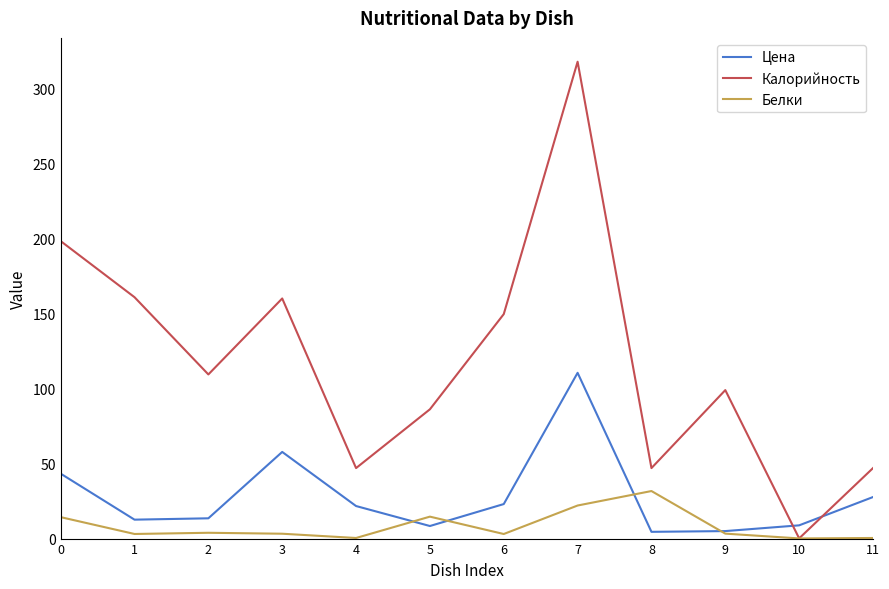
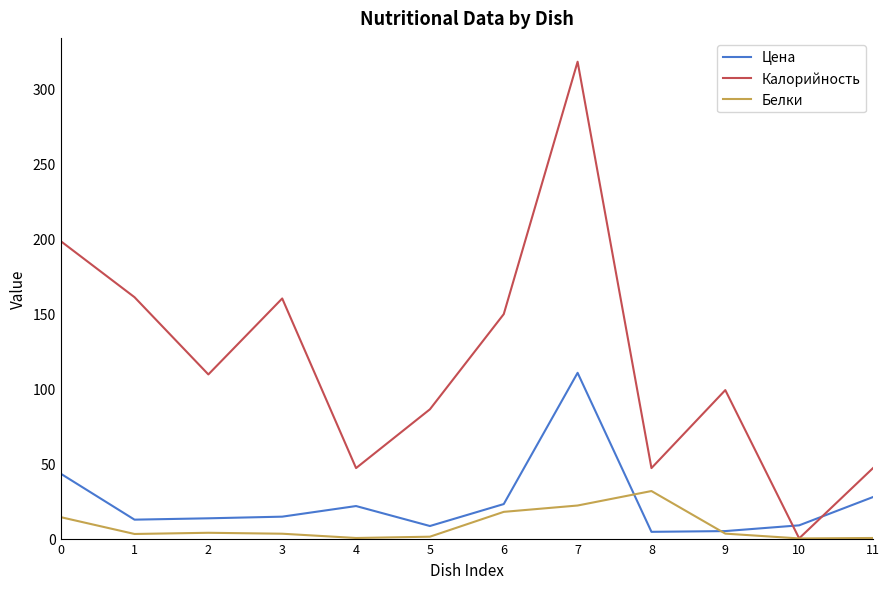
  {
    "Цена": {
      "0": 43,
      "1": 13,
      "2": 14,
-     "3": 58,
+     "3": 15,
      "4": 22,
      "5": 8,
      "6": 23,
      "7": 111,
      "8": 5,
      "10": 9,
      "11": 28
    },
    "Калорийность": {
      "0": 198,
      "1": 161,
      "2": 109,
      "3": 160,
      "4": 47,
      "5": 86,
      "6": 150,
      "7": 318,
      "8": 47,
      "9": 99,
      "11": 47
    },
    "Белки": {
      "0": 14,
      "1": 3,
      "2": 4,
      "3": 3,
      "4": 0,
-     "5": 15,
-     "6": 3,
+     "5": 1,
+     "6": 18,
      "7": 22,
      "8": 32,
      "11": 0
    }
  }
